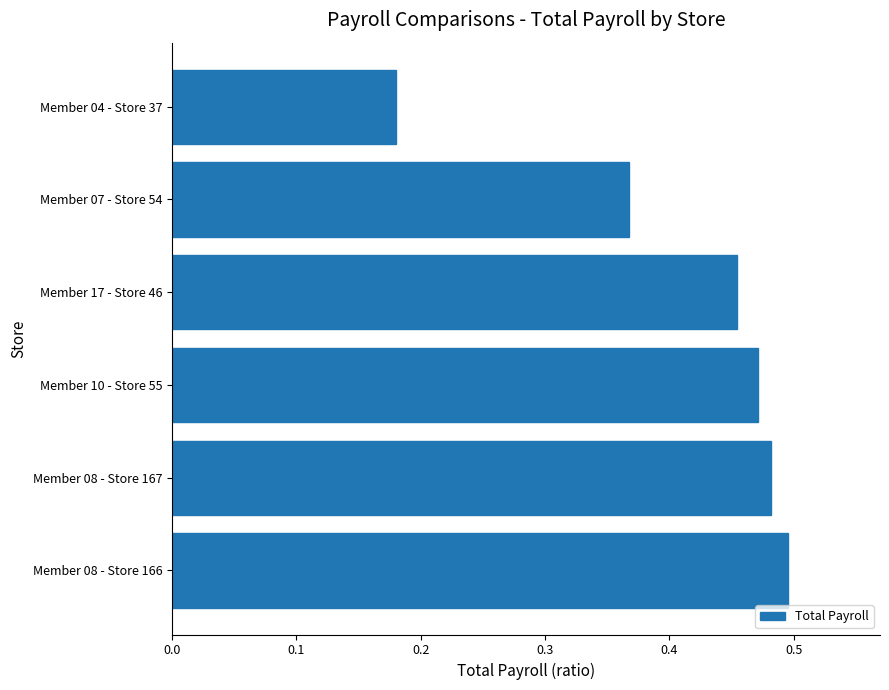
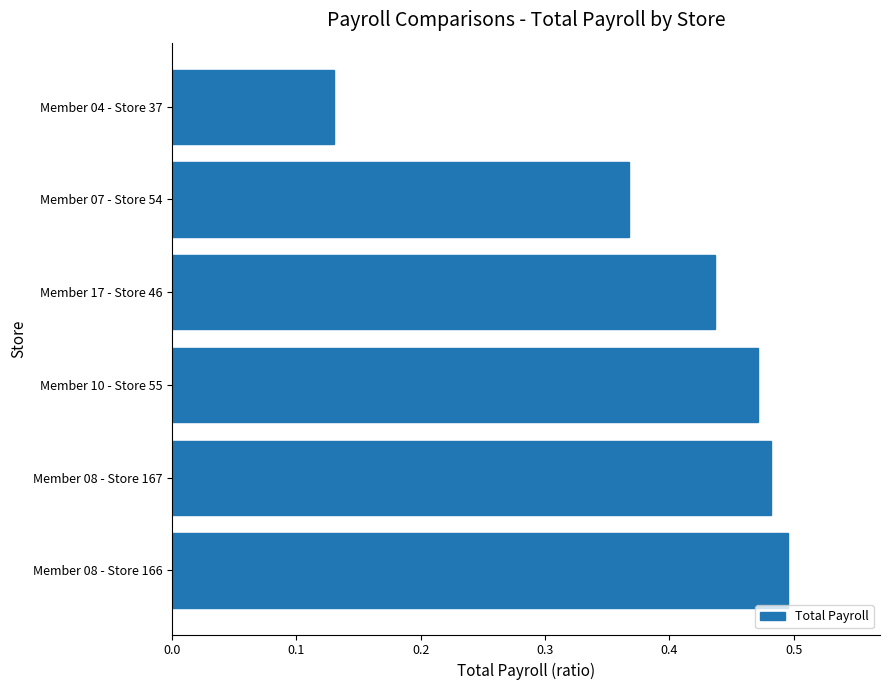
  {
-   "Member 04 - Store 37": 0.18,
+   "Member 04 - Store 37": 0.13,
    "Member 07 - Store 54": 0.367,
-   "Member 17 - Store 46": 0.454,
+   "Member 17 - Store 46": 0.437,
    "Member 10 - Store 55": 0.471,
    "Member 08 - Store 167": 0.482,
    "Member 08 - Store 166": 0.495
  }
